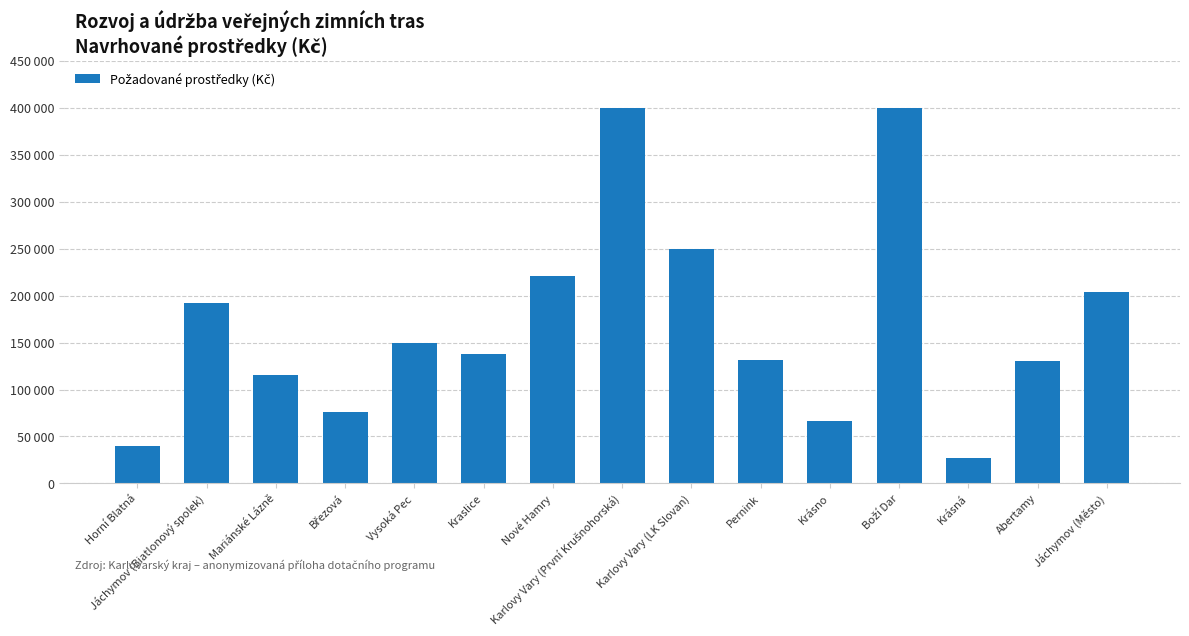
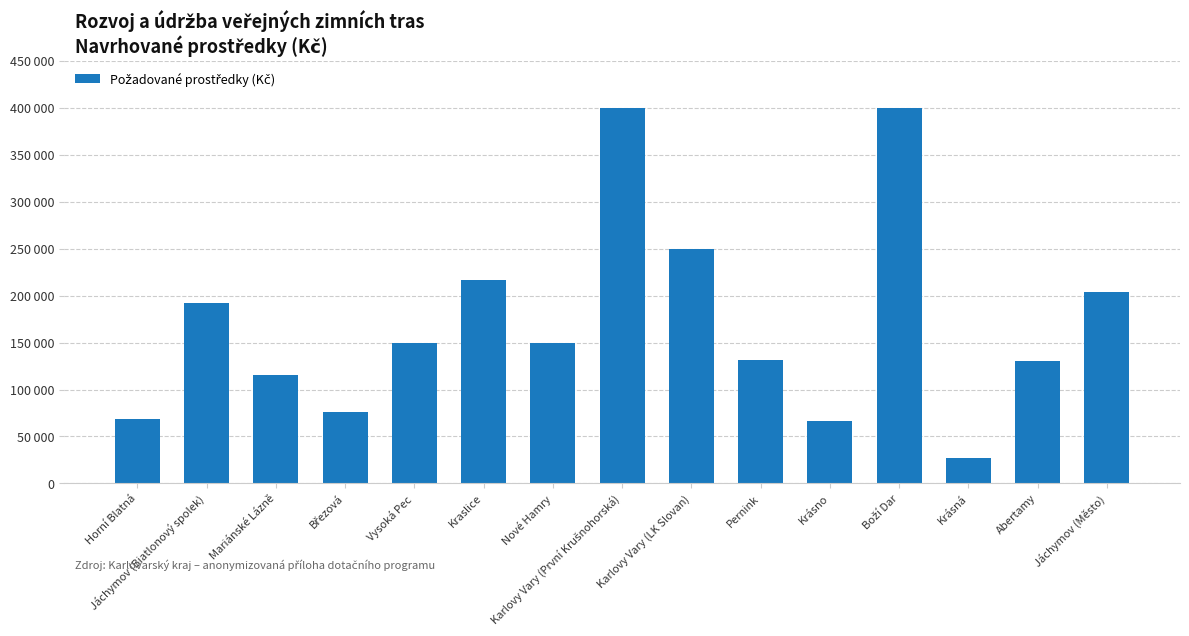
  {
-   "Horní Blatná": 40000,
+   "Horní Blatná": 70000,
    "Jáchymov (Biatlonový spolek)": 190000,
    "Mariánské Lázně": 120000,
    "Březová": 80000,
    "Vysoká Pec": 150000,
-   "Kraslice": 140000,
-   "Nové Hamry": 220000,
+   "Kraslice": 220000,
+   "Nové Hamry": 150000,
    "Karlovy Vary (První Krušnohorská)": 400000,
    "Karlovy Vary (LK Slovan)": 250000,
    "Pernink": 130000,
    "Krásno": 70000,
    "Boží Dar": 400000,
    "Krásná": 30000,
    "Abertamy": 130000,
    "Jáchymov (Město)": 200000
  }
